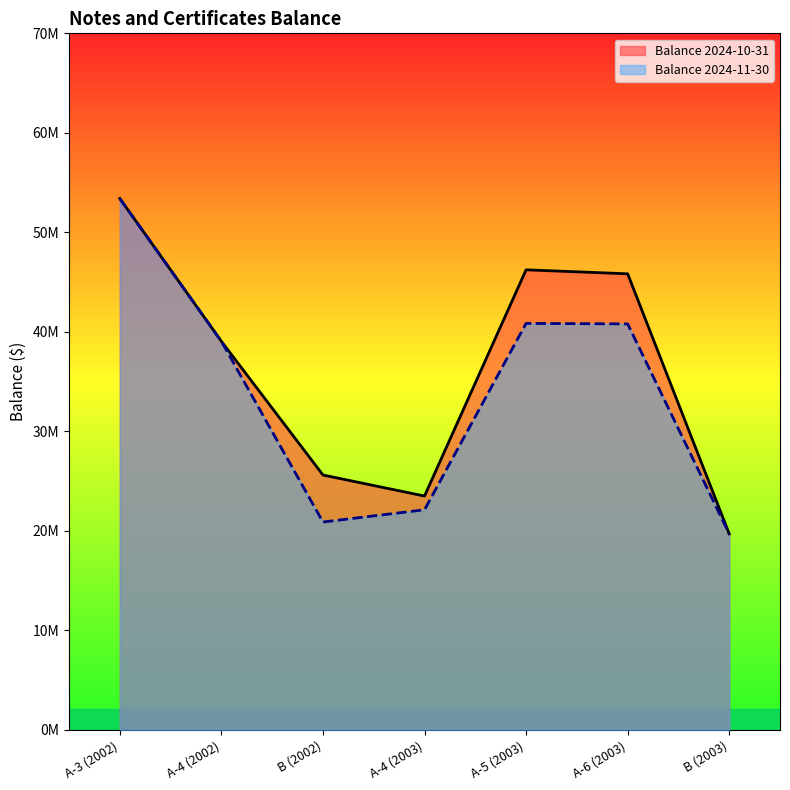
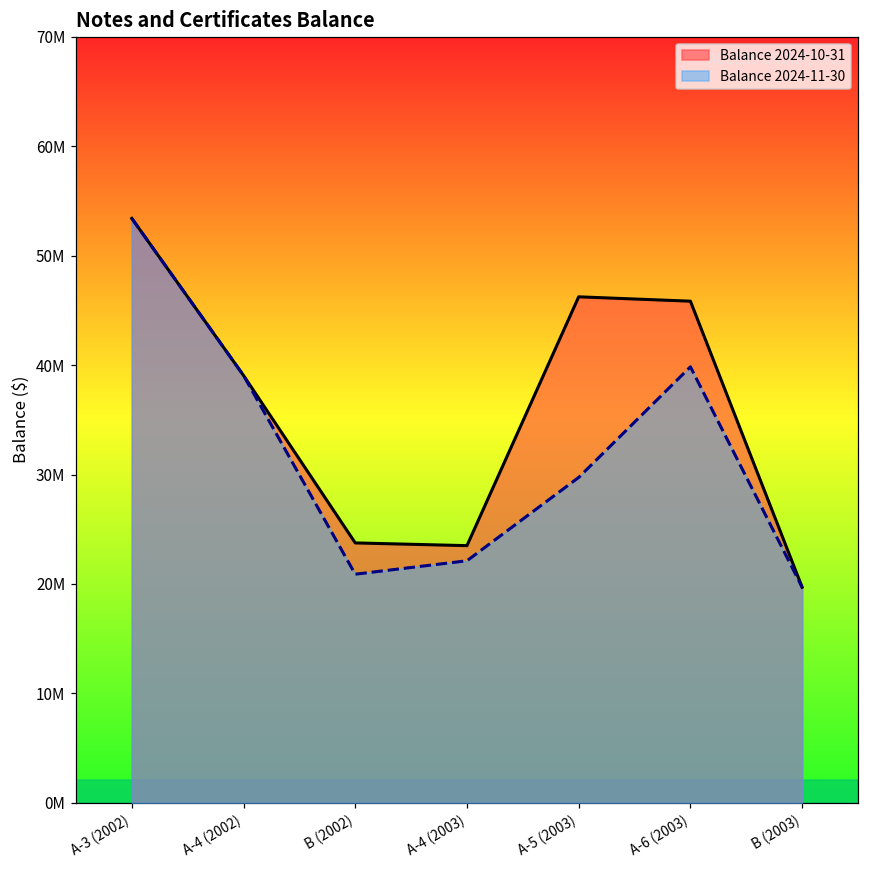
  {
    "Balance 2024-10-31": {
-     "B (2002)": 26000000,
+     "B (2002)": 24000000,
      "A-4 (2003)": 24000000,
      "A-5 (2003)": 46000000,
      "A-6 (2003)": 46000000
    },
    "Balance 2024-11-30": {
      "B (2002)": 21000000,
      "A-4 (2003)": 22000000,
-     "A-5 (2003)": 41000000,
-     "A-6 (2003)": 41000000
+     "A-5 (2003)": 30000000,
+     "A-6 (2003)": 40000000
    }
  }
